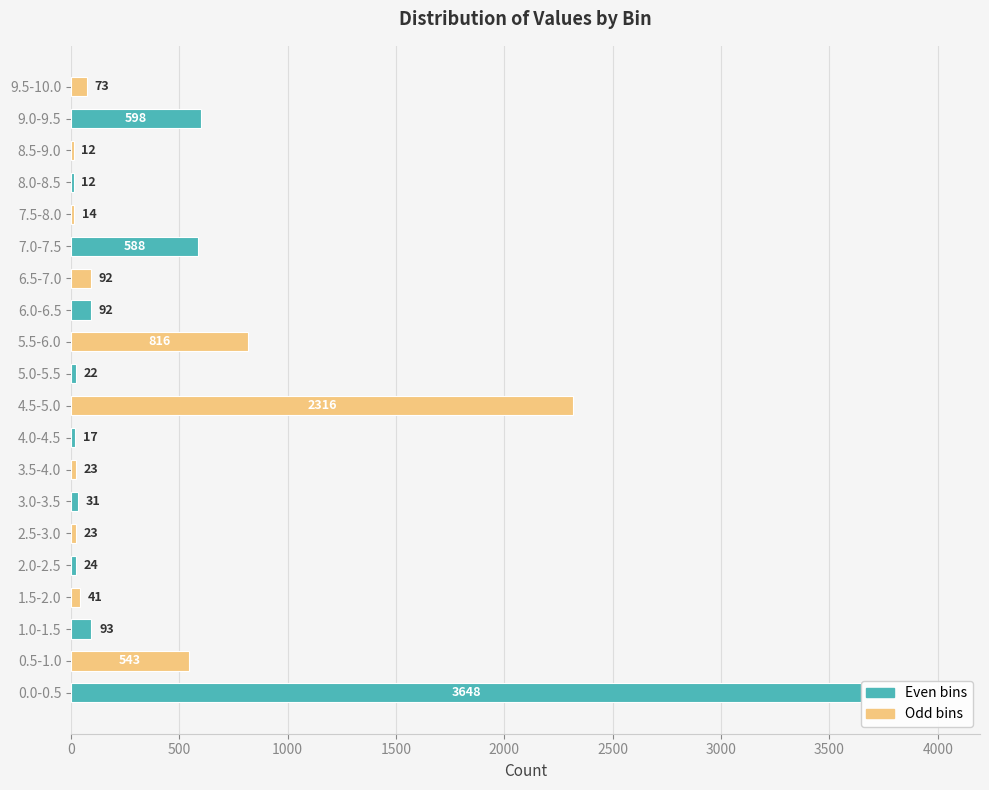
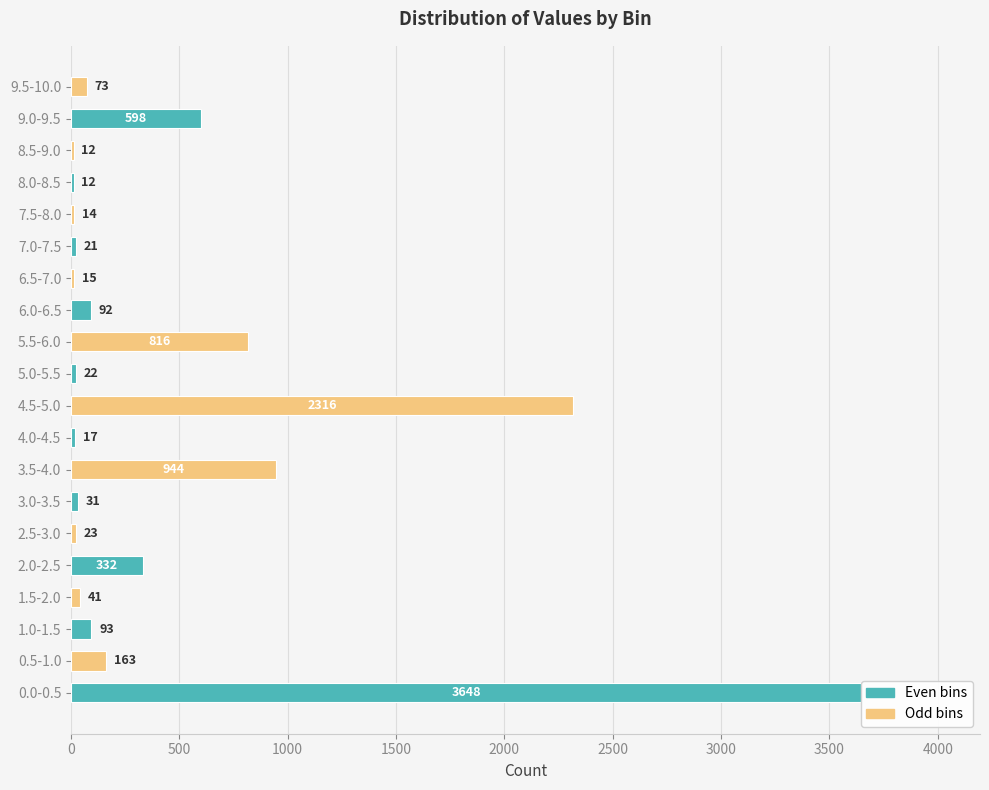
  {
    "9.5-10.0": 73,
    "9.0-9.5": 598,
    "8.5-9.0": 12,
    "8.0-8.5": 12,
    "7.5-8.0": 14,
-   "7.0-7.5": 588,
-   "6.5-7.0": 92,
+   "7.0-7.5": 21,
+   "6.5-7.0": 15,
    "6.0-6.5": 92,
    "5.5-6.0": 816,
    "5.0-5.5": 22,
    "4.5-5.0": 2316,
    "4.0-4.5": 17,
-   "3.5-4.0": 23,
+   "3.5-4.0": 944,
    "3.0-3.5": 31,
    "2.5-3.0": 23,
-   "2.0-2.5": 24,
+   "2.0-2.5": 332,
    "1.5-2.0": 41,
    "1.0-1.5": 93,
-   "0.5-1.0": 543
+   "0.5-1.0": 163
  }
